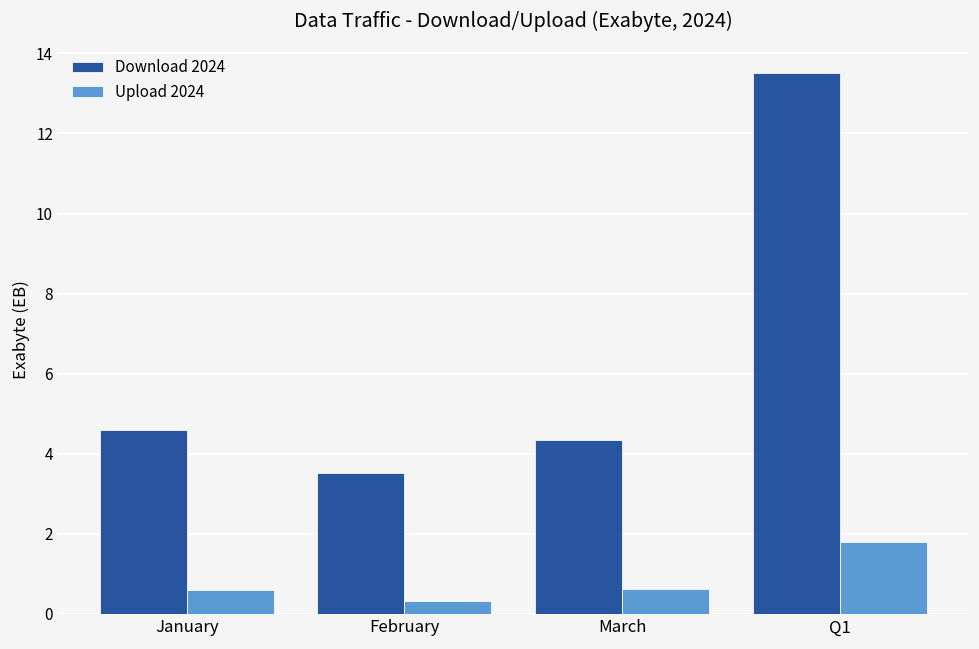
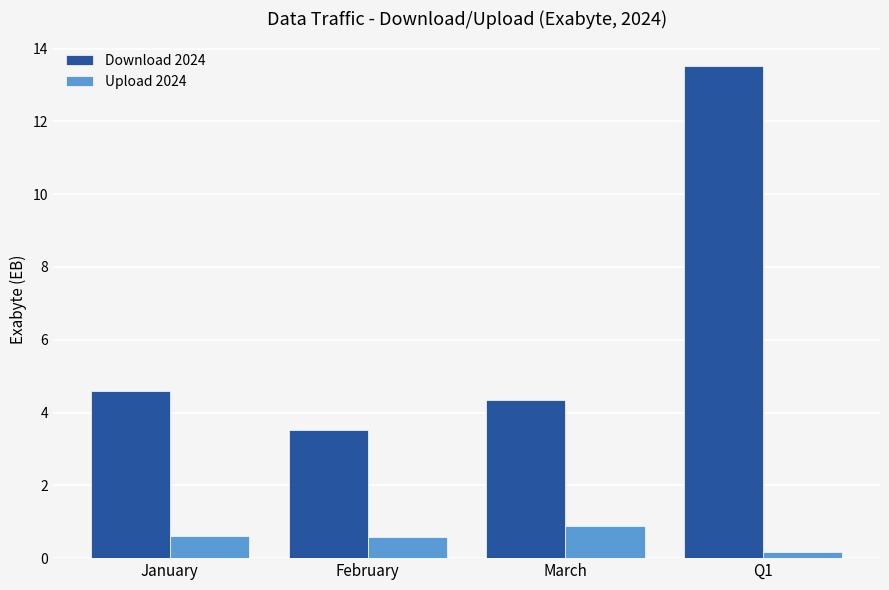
  {
    "Download 2024": {
      "January": 4.6,
      "February": 3.5,
      "March": 4.4,
      "Q1": 13.5
    },
    "Upload 2024": {
      "January": 0.6,
-     "February": 0.3,
-     "March": 0.6,
-     "Q1": 1.8
+     "February": 0.6,
+     "March": 0.9,
+     "Q1": 0.2
    }
  }
